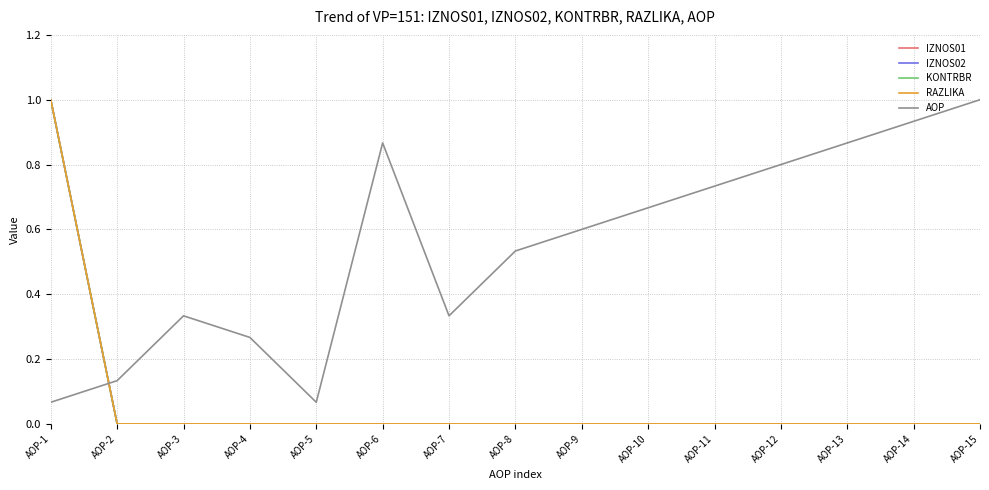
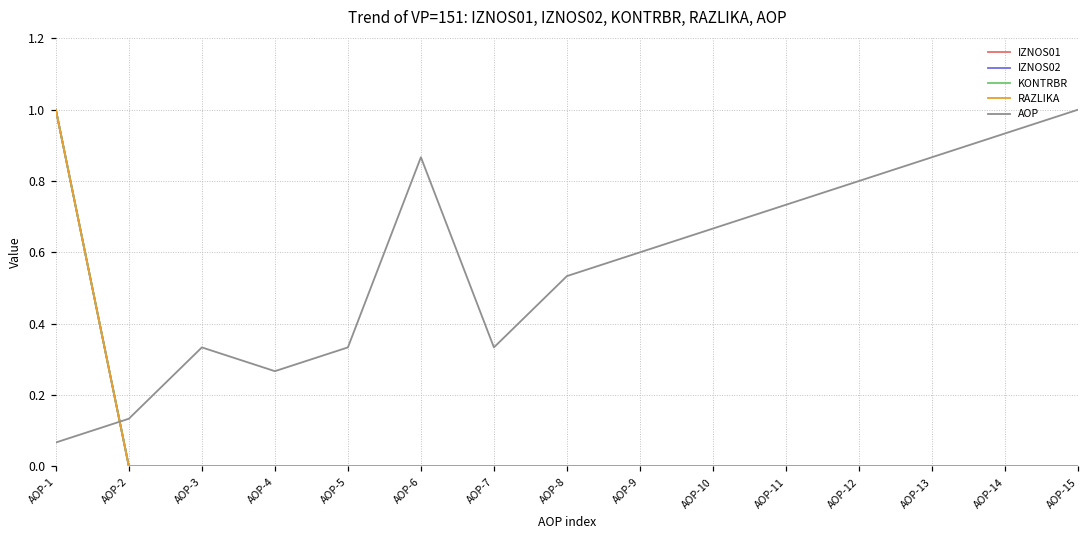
  {
    "RAZLIKA": {
      "AOP-1": 1.00,
      "AOP-2": 0.00,
      "AOP-3": 0.00,
      "AOP-4": 0.00,
      "AOP-5": 0.00,
      "AOP-6": 0.00,
      "AOP-7": 0.00,
      "AOP-8": 0.00,
      "AOP-9": 0.00,
      "AOP-10": 0.00,
      "AOP-11": 0.00,
      "AOP-12": 0.00,
      "AOP-13": 0.00,
      "AOP-14": 0.00,
      "AOP-15": 0.00
    },
    "AOP": {
      "AOP-1": 0.07,
      "AOP-2": 0.13,
      "AOP-3": 0.33,
      "AOP-4": 0.27,
-     "AOP-5": 0.07,
+     "AOP-5": 0.33,
      "AOP-6": 0.87,
      "AOP-7": 0.33,
      "AOP-8": 0.53,
      "AOP-9": 0.60,
      "AOP-10": 0.67,
      "AOP-11": 0.73,
      "AOP-12": 0.80,
      "AOP-13": 0.87,
      "AOP-14": 0.93,
      "AOP-15": 1.00
    }
  }
